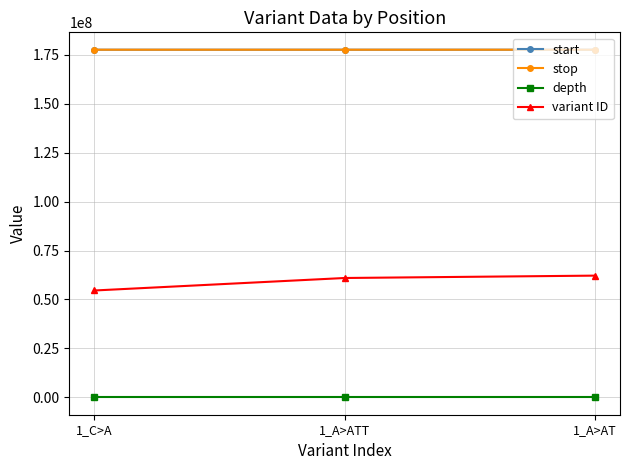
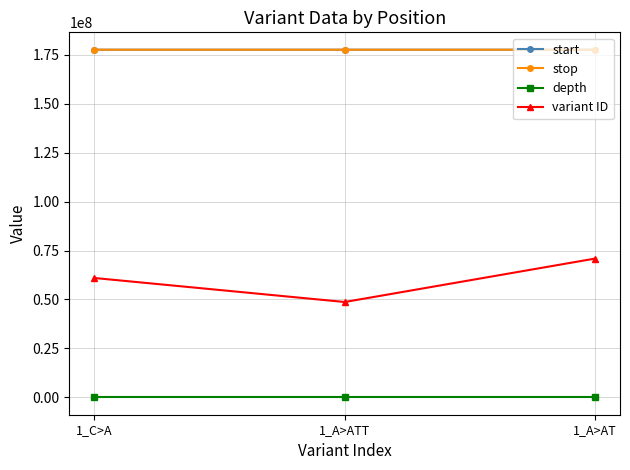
  {
    "stop": {
      "1_C>A": 178000000,
      "1_A>ATT": 178000000
    },
    "depth": {
      "1_C>A": 0,
      "1_A>ATT": 0,
      "1_A>AT": 0
    },
    "variant ID": {
-     "1_C>A": 55000000,
-     "1_A>ATT": 61000000,
-     "1_A>AT": 62000000
+     "1_C>A": 61000000,
+     "1_A>ATT": 49000000,
+     "1_A>AT": 71000000
    }
  }
